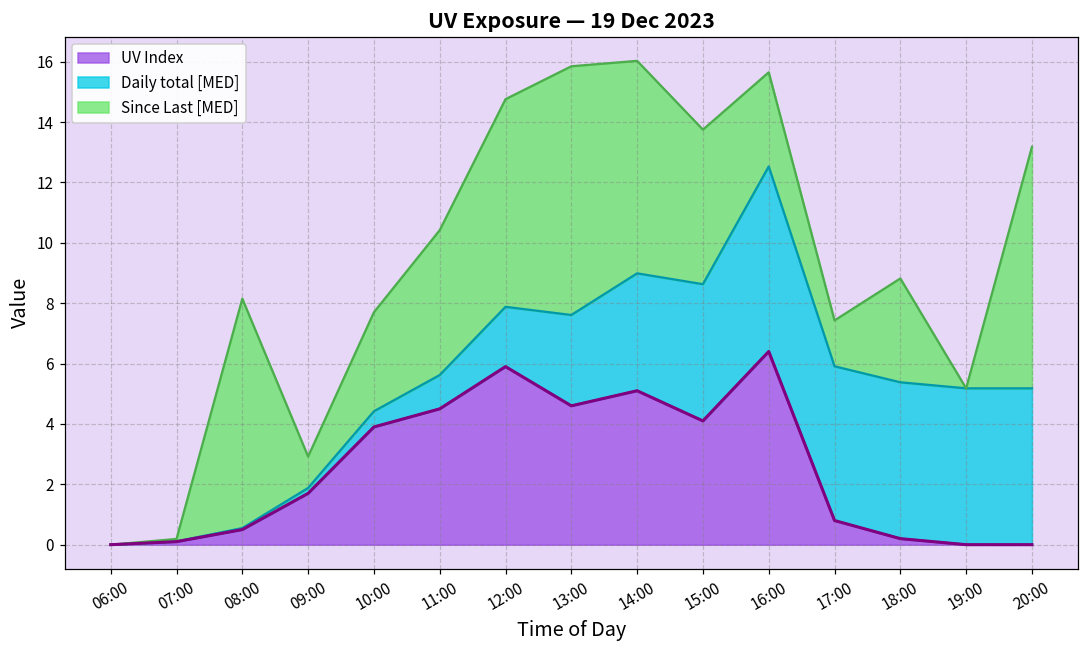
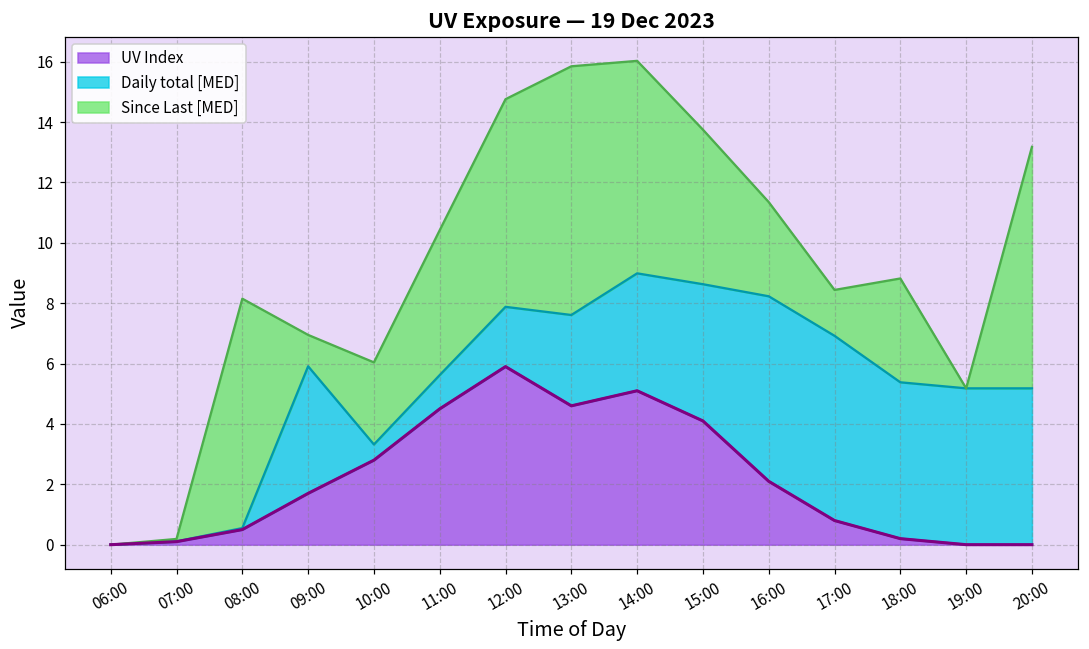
  {
    "UV Index": {
      "09:00": 1.7,
-     "10:00": 3.9,
+     "10:00": 2.8,
      "11:00": 4.5,
      "12:00": 5.9,
      "13:00": 4.6,
      "14:00": 5.1,
      "15:00": 4.1,
-     "16:00": 6.4,
+     "16:00": 2.1,
      "17:00": 0.8,
      "18:00": 0.2,
      "19:00": 0.0,
      "20:00": 0.0
    },
    "Daily total [MED]": {
-     "09:00": 0.2,
+     "09:00": 4.2,
      "10:00": 0.5,
      "11:00": 1.1,
      "12:00": 2.0,
      "13:00": 3.0,
      "14:00": 3.9,
      "15:00": 4.5,
      "16:00": 6.1,
-     "17:00": 5.1,
+     "17:00": 6.1,
      "18:00": 5.2,
      "20:00": 5.2
    },
    "Since Last [MED]": {
      "08:00": 7.6,
      "09:00": 1.0,
-     "10:00": 3.3,
+     "10:00": 2.7,
      "11:00": 4.8,
      "12:00": 6.9,
      "13:00": 8.2,
      "14:00": 7.0,
      "15:00": 5.1,
      "16:00": 3.1,
      "17:00": 1.5,
      "18:00": 3.4,
      "20:00": 8.0
    }
  }
